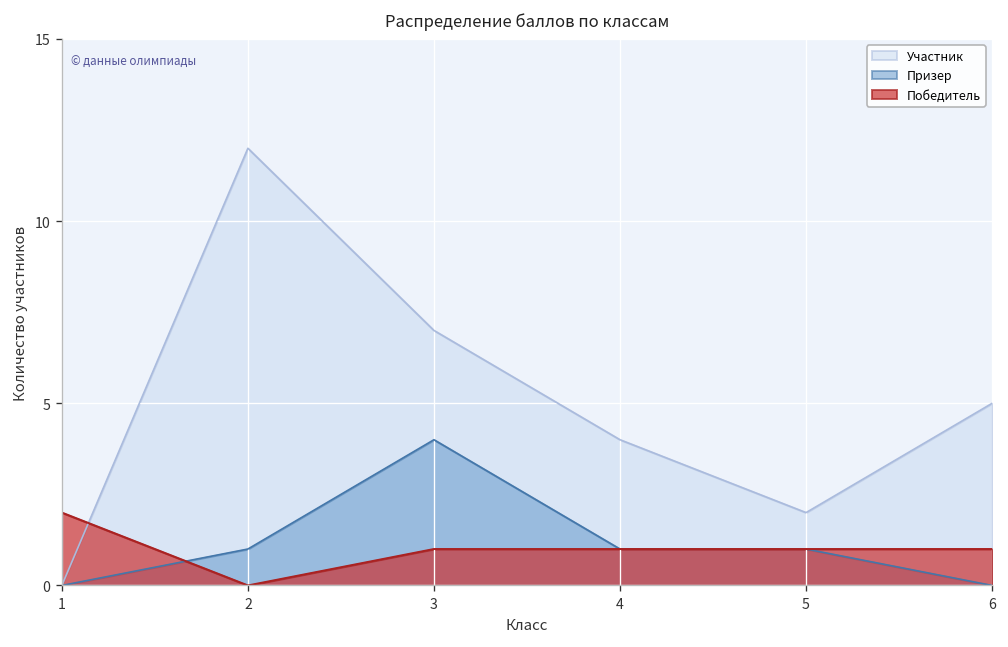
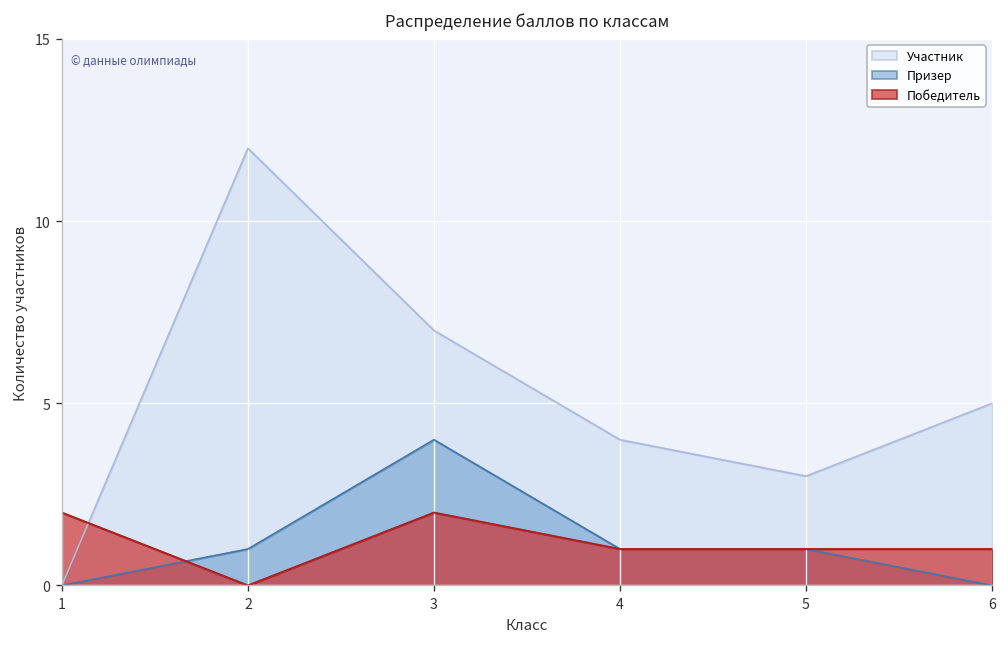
  {
    "Участник": {
      "2": 12,
      "3": 7,
      "4": 4,
-     "5": 2,
+     "5": 3,
      "6": 5
    },
    "Призер": {
      "2": 1,
      "3": 4,
      "6": 0
    },
    "Победитель": {
      "1": 2,
      "2": 0,
-     "3": 1,
+     "3": 2,
      "6": 1
    }
  }
